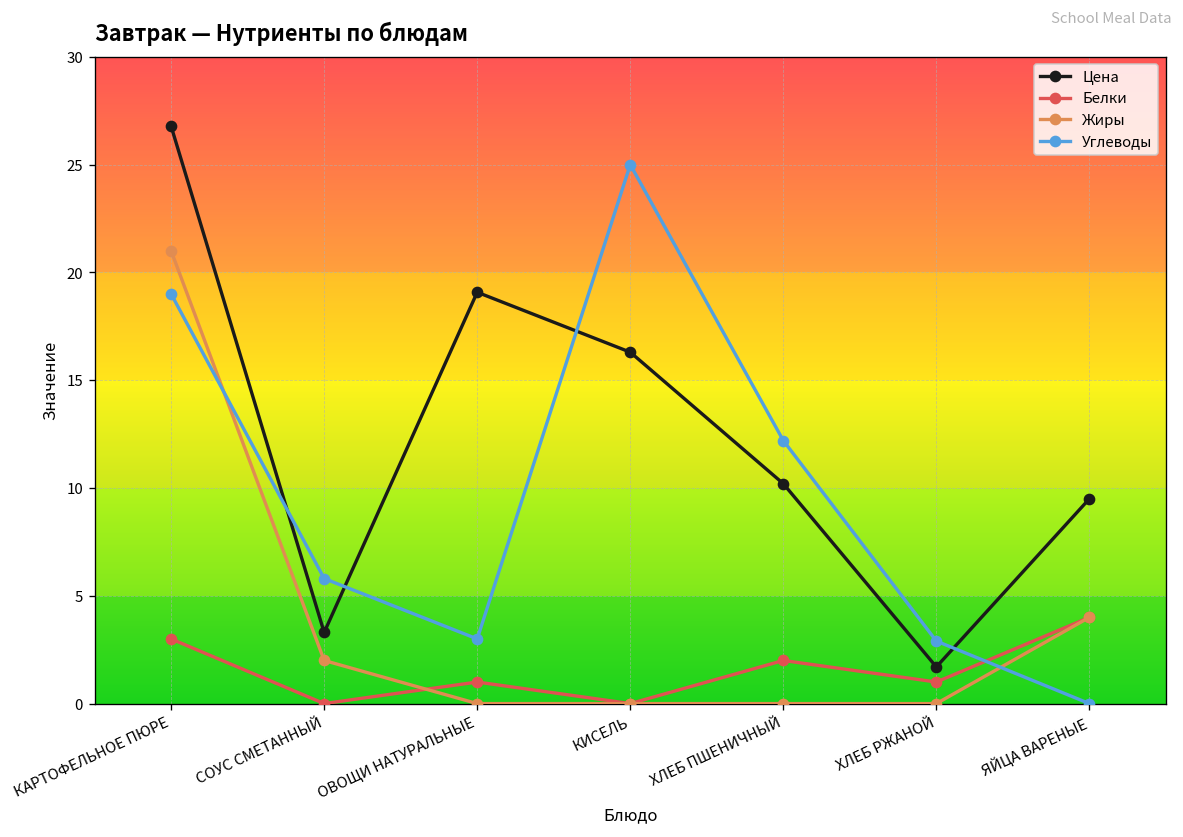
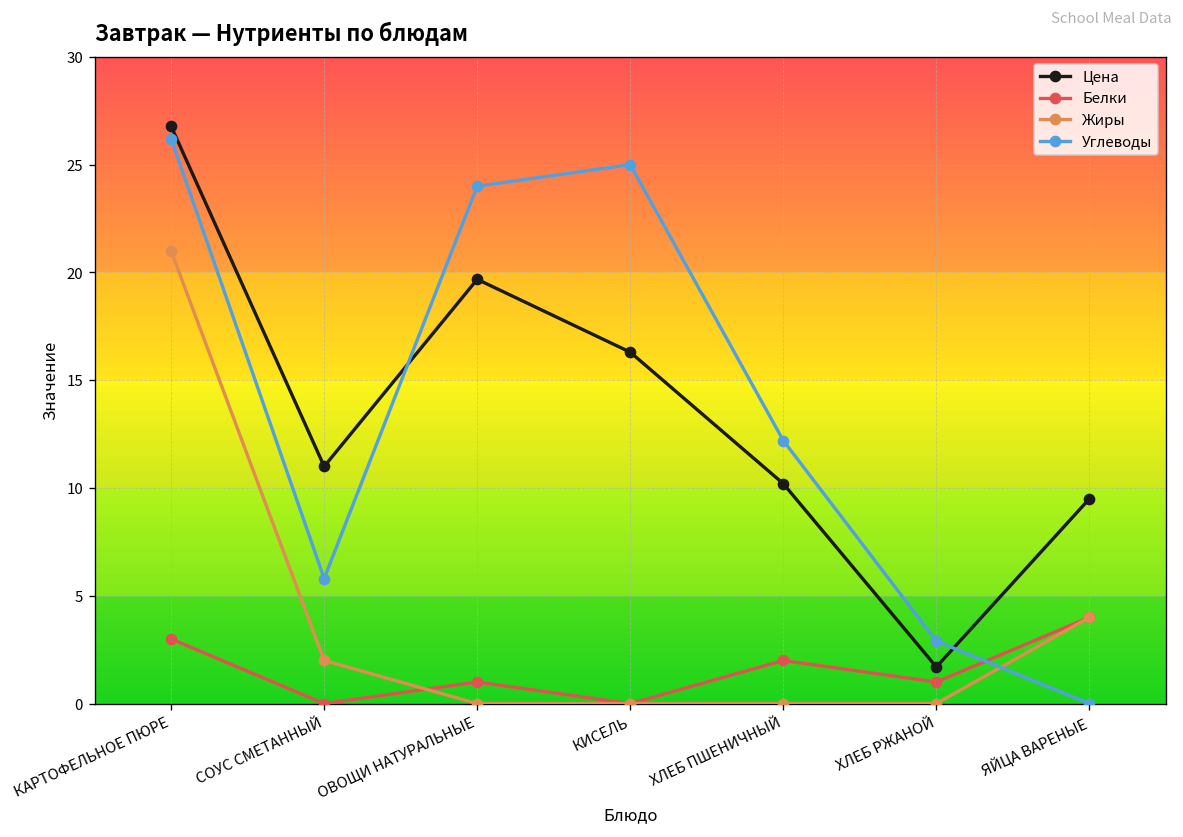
  {
    "Цена": {
      "КАРТОФЕЛЬНОЕ ПЮРЕ": 26.8,
-     "СОУС СМЕТАННЫЙ": 3.3,
-     "ОВОЩИ НАТУРАЛЬНЫЕ": 19.1,
+     "СОУС СМЕТАННЫЙ": 11.0,
+     "ОВОЩИ НАТУРАЛЬНЫЕ": 19.7,
      "КИСЕЛЬ": 16.3,
      "ХЛЕБ ПШЕНИЧНЫЙ": 10.2,
      "ХЛЕБ РЖАНОЙ": 1.7,
      "ЯЙЦА ВАРЕНЫЕ": 9.5
    },
    "Углеводы": {
-     "КАРТОФЕЛЬНОЕ ПЮРЕ": 19.0,
+     "КАРТОФЕЛЬНОЕ ПЮРЕ": 26.2,
      "СОУС СМЕТАННЫЙ": 5.8,
-     "ОВОЩИ НАТУРАЛЬНЫЕ": 3,
+     "ОВОЩИ НАТУРАЛЬНЫЕ": 24,
      "КИСЕЛЬ": 25.0,
      "ХЛЕБ ПШЕНИЧНЫЙ": 12.2,
      "ХЛЕБ РЖАНОЙ": 2.9,
      "ЯЙЦА ВАРЕНЫЕ": 0.0
    }
  }
